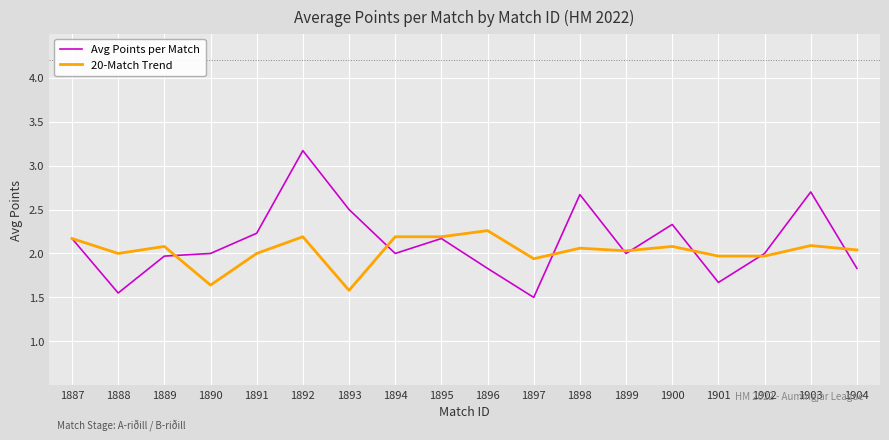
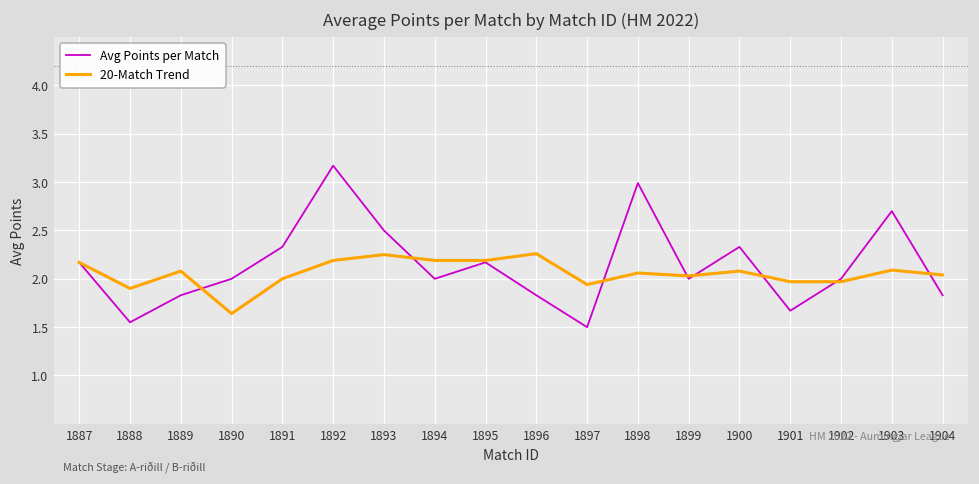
  {
    "Avg Points per Match": {
      "1888": 1.6,
-     "1889": 2.0,
+     "1889": 1.8,
      "1890": 2.0,
-     "1891": 2.2,
+     "1891": 2.3,
      "1892": 3.2,
      "1893": 2.5,
      "1894": 2.0,
      "1896": 1.8,
      "1897": 1.5,
-     "1898": 2.7,
+     "1898": 3.0,
      "1899": 2.0,
      "1900": 2.3,
      "1901": 1.7,
      "1902": 2.0,
      "1903": 2.7,
      "1904": 1.8
    },
    "20-Match Trend": {
-     "1888": 2.0,
+     "1888": 1.9,
      "1889": 2.1,
      "1890": 1.6,
      "1891": 2.0,
      "1892": 2.2,
-     "1893": 1.6,
+     "1893": 2.3,
      "1894": 2.2,
      "1896": 2.3,
      "1897": 1.9,
      "1898": 2.1,
      "1899": 2.0,
      "1900": 2.1,
      "1901": 2.0,
      "1902": 2.0,
      "1903": 2.1,
      "1904": 2.0
    }
  }
